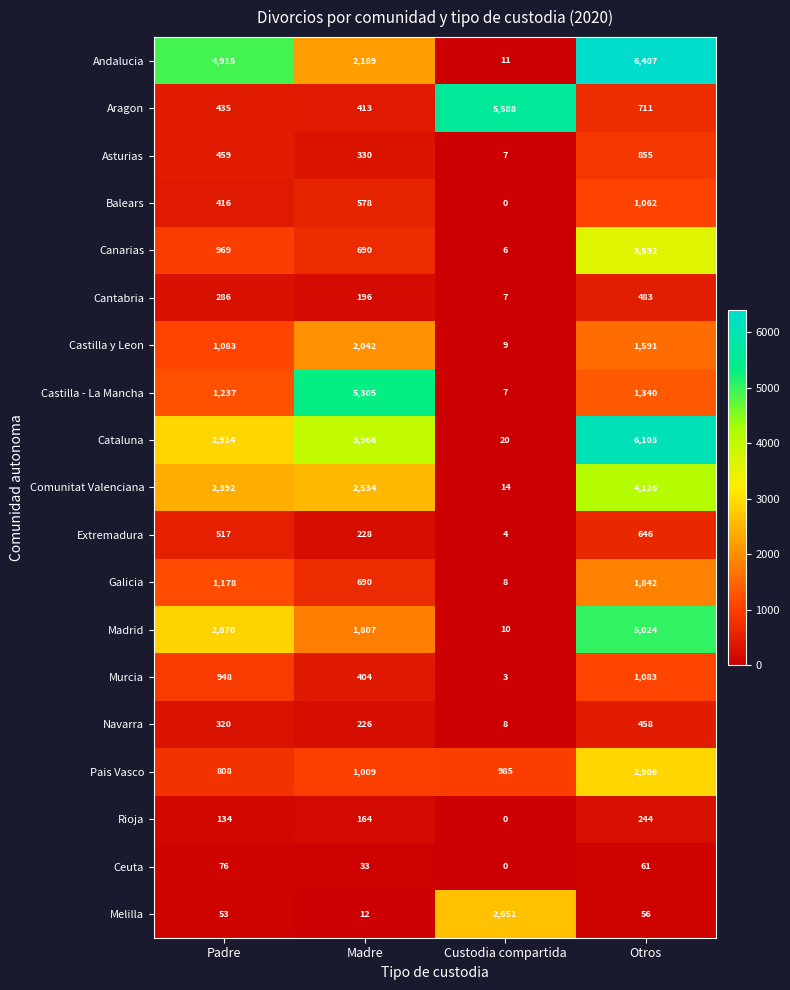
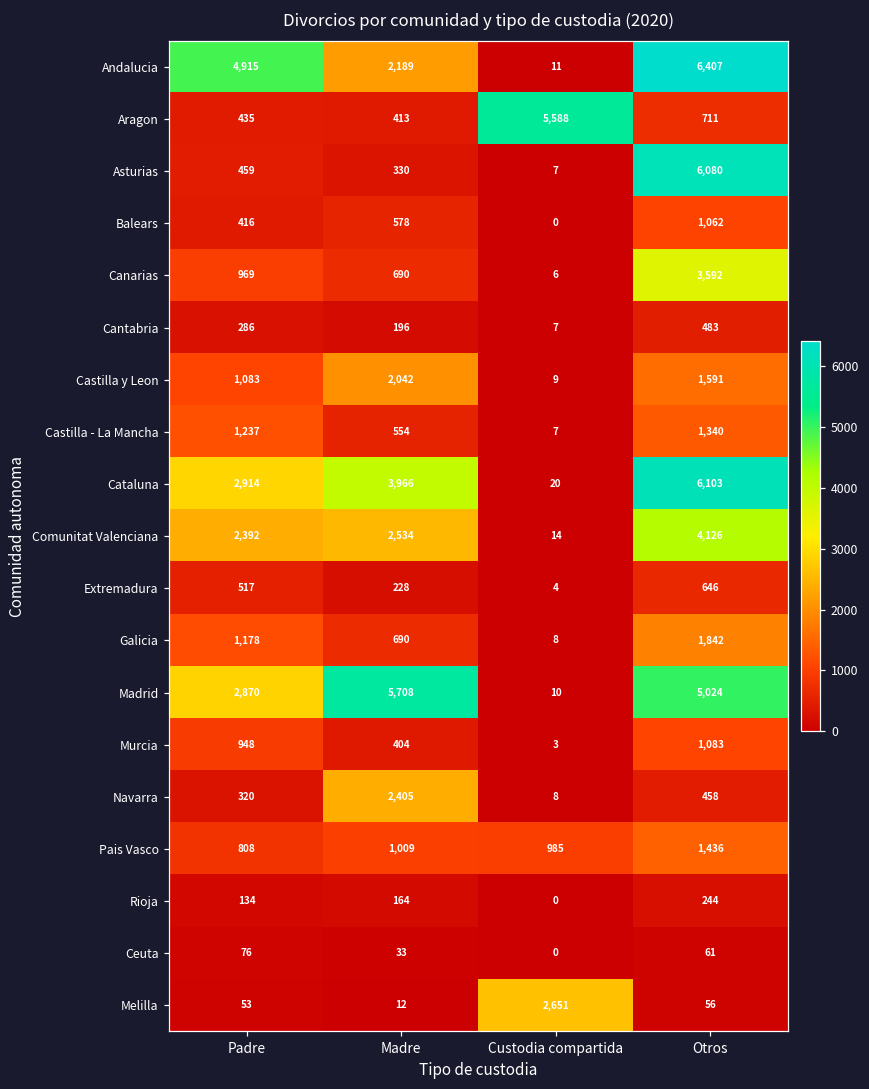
  {
    "Andalucia": {
      "Padre": "4,915",
      "Madre": "2,189",
      "Custodia compartida": "11",
      "Otros": "6,407"
    },
    "Aragon": {
      "Padre": "435",
      "Madre": "413",
      "Custodia compartida": "5,588",
      "Otros": "711"
    },
    "Asturias": {
      "Padre": "459",
      "Madre": "330",
      "Custodia compartida": "7",
-     "Otros": "855"
+     "Otros": "6,080"
    },
    "Balears": {
      "Padre": "416",
      "Madre": "578",
      "Custodia compartida": "0",
      "Otros": "1,062"
    },
    "Canarias": {
      "Padre": "969",
      "Madre": "690",
      "Custodia compartida": "6",
      "Otros": "3,592"
    },
    "Cantabria": {
      "Padre": "286",
      "Madre": "196",
      "Custodia compartida": "7",
      "Otros": "483"
    },
    "Castilla y Leon": {
      "Padre": "1,083",
      "Madre": "2,042",
      "Custodia compartida": "9",
      "Otros": "1,591"
    },
    "Castilla - La Mancha": {
      "Padre": "1,237",
-     "Madre": "5,305",
+     "Madre": "554",
      "Custodia compartida": "7",
      "Otros": "1,340"
    },
    "Cataluna": {
      "Padre": "2,914",
      "Madre": "3,966",
      "Custodia compartida": "20",
      "Otros": "6,103"
    },
    "Comunitat Valenciana": {
      "Padre": "2,392",
      "Madre": "2,534",
      "Custodia compartida": "14",
      "Otros": "4,126"
    },
    "Extremadura": {
      "Padre": "517",
      "Madre": "228",
      "Custodia compartida": "4",
      "Otros": "646"
    },
    "Galicia": {
      "Padre": "1,178",
      "Madre": "690",
      "Custodia compartida": "8",
      "Otros": "1,842"
    },
    "Madrid": {
      "Padre": "2,870",
-     "Madre": "1,807",
+     "Madre": "5,708",
      "Custodia compartida": "10",
      "Otros": "5,024"
    },
    "Murcia": {
      "Padre": "948",
      "Madre": "404",
      "Custodia compartida": "3",
      "Otros": "1,083"
    },
    "Navarra": {
      "Padre": "320",
-     "Madre": "226",
+     "Madre": "2,405",
      "Custodia compartida": "8",
      "Otros": "458"
    },
    "Pais Vasco": {
      "Padre": "808",
      "Madre": "1,009",
      "Custodia compartida": "985",
-     "Otros": "2,906"
+     "Otros": "1,436"
    },
    "Rioja": {
      "Padre": "134",
      "Madre": "164",
      "Custodia compartida": "0",
      "Otros": "244"
    },
    "Ceuta": {
      "Padre": "76",
      "Madre": "33",
      "Custodia compartida": "0",
      "Otros": "61"
    },
    "Melilla": {
      "Padre": "53",
      "Madre": "12",
      "Custodia compartida": "2,651",
      "Otros": "56"
    }
  }
